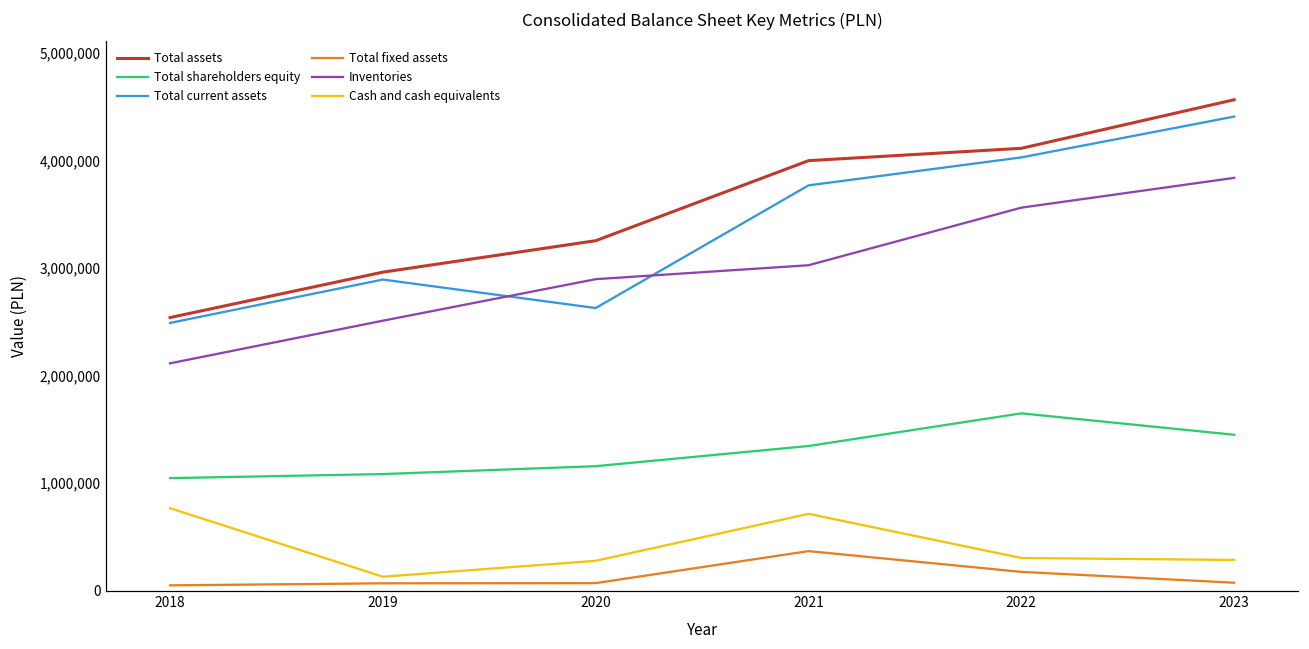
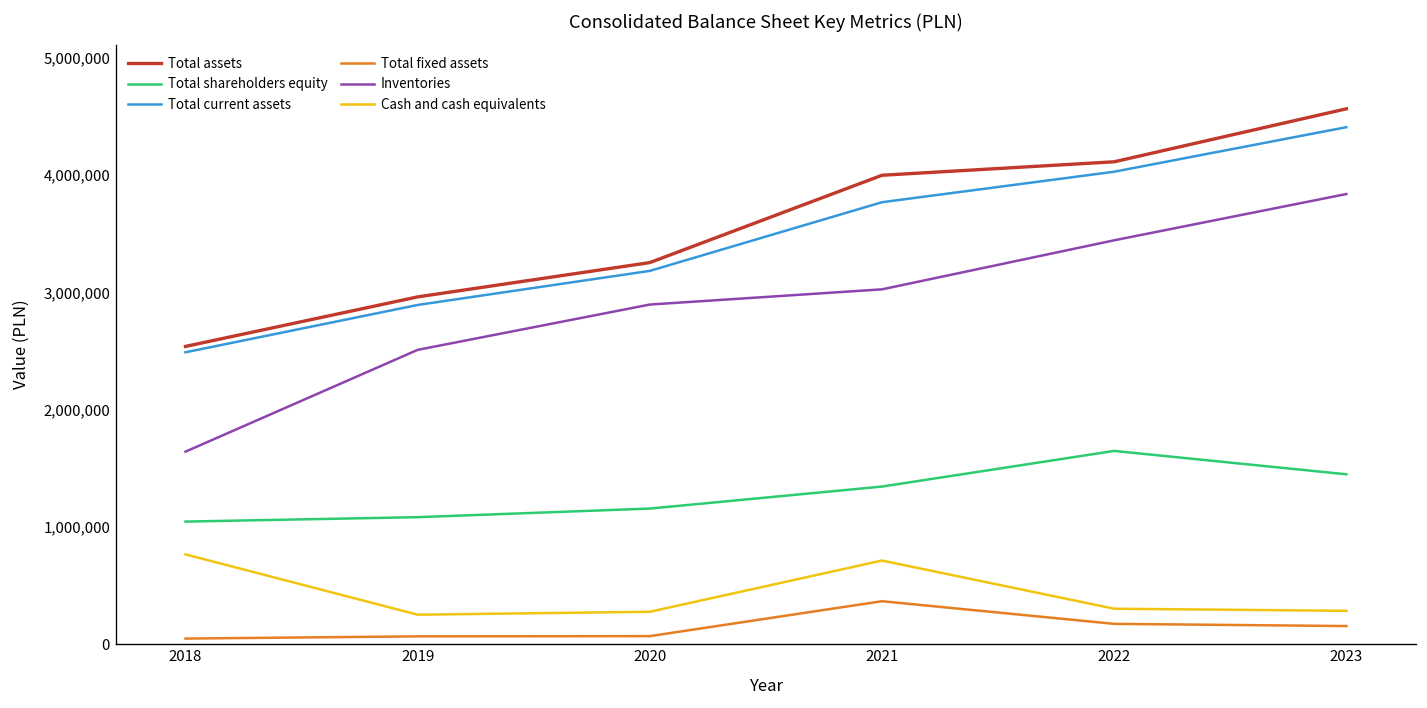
  {
    "Total assets": {
      "2018": "2,500,000",
      "2019": "3,000,000",
      "2020": "3,300,000",
      "2021": "4,000,000",
      "2022": "4,100,000",
      "2023": "4,600,000"
    },
    "Total shareholders equity": {
      "2018": "1,000,000",
      "2019": "1,100,000",
      "2020": "1,200,000",
      "2021": "1,300,000",
      "2022": "1,600,000",
      "2023": "1,400,000"
    },
    "Total current assets": {
      "2018": "2,500,000",
      "2019": "2,900,000",
-     "2020": "2,600,000",
+     "2020": "3,200,000",
      "2021": "3,800,000",
      "2022": "4,000,000",
      "2023": "4,400,000"
    },
    "Total fixed assets": {
      "2018": "0",
      "2019": "100,000",
      "2020": "100,000",
      "2021": "400,000",
      "2022": "200,000",
-     "2023": "100,000"
+     "2023": "200,000"
    },
    "Inventories": {
-     "2018": "2,100,000",
+     "2018": "1,600,000",
      "2019": "2,500,000",
      "2020": "2,900,000",
      "2021": "3,000,000",
-     "2022": "3,600,000",
+     "2022": "3,400,000",
      "2023": "3,800,000"
    },
    "Cash and cash equivalents": {
      "2018": "800,000",
-     "2019": "100,000",
+     "2019": "300,000",
      "2020": "300,000",
      "2021": "700,000",
      "2022": "300,000",
      "2023": "300,000"
    }
  }
